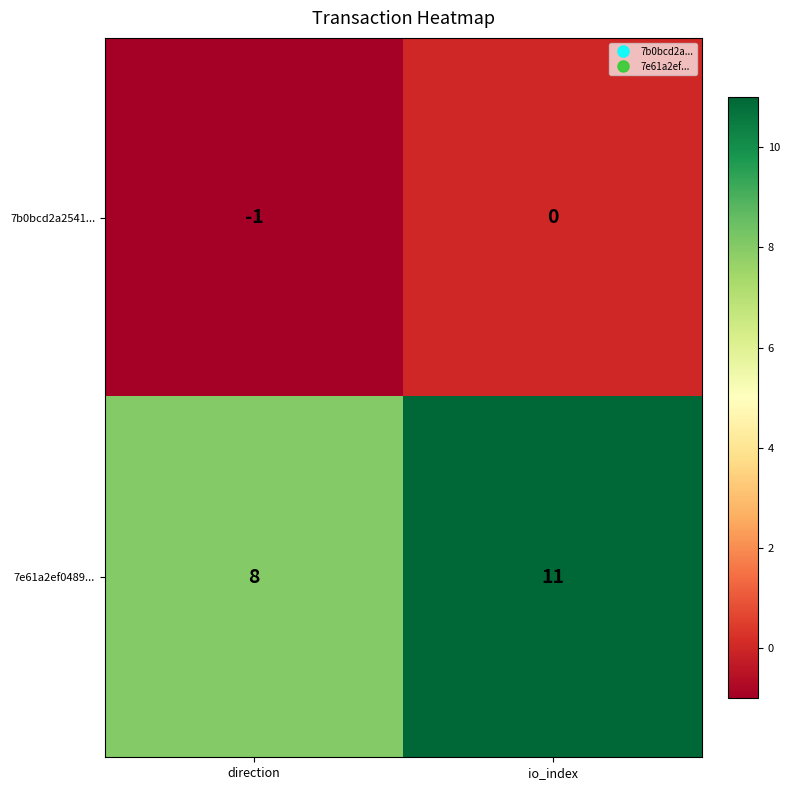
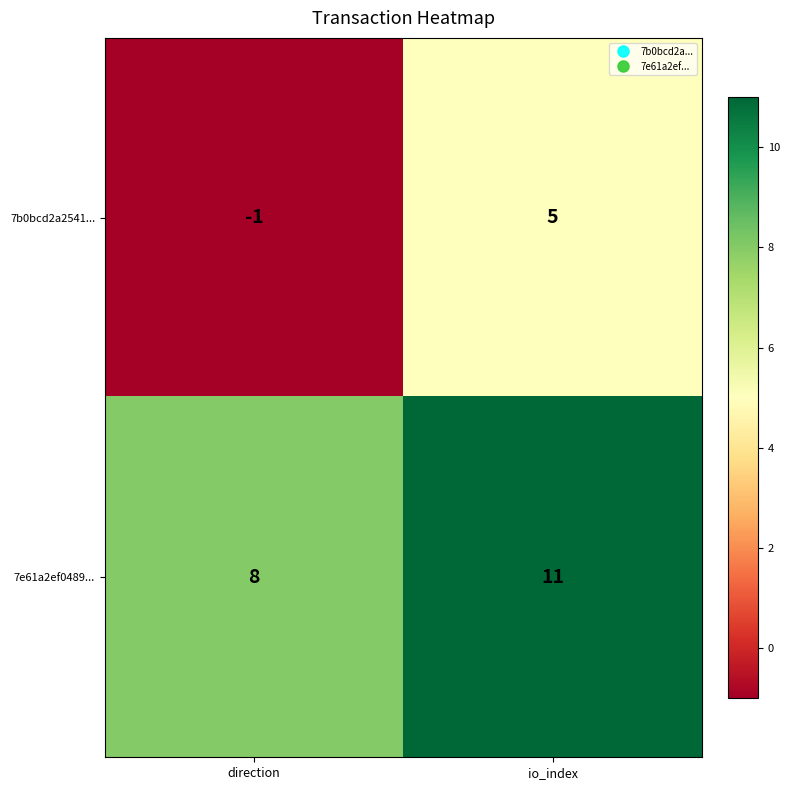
  {
    "7b0bcd2a2541...": {
      "direction": -1,
-     "io_index": 0
+     "io_index": 5
    },
    "7e61a2ef0489...": {
      "direction": 8,
      "io_index": 11
    }
  }
